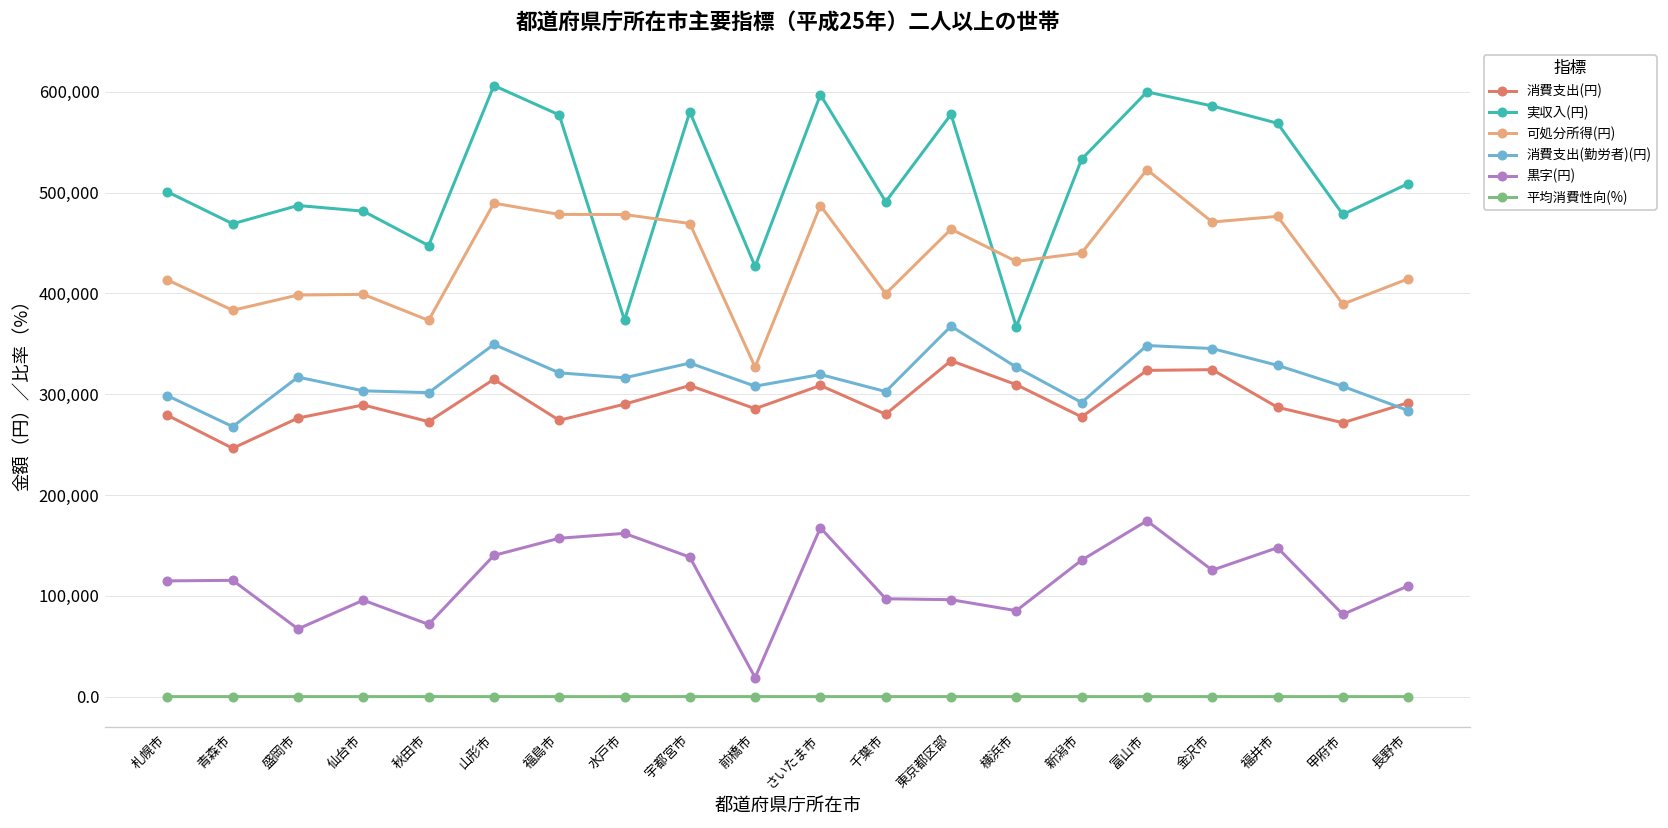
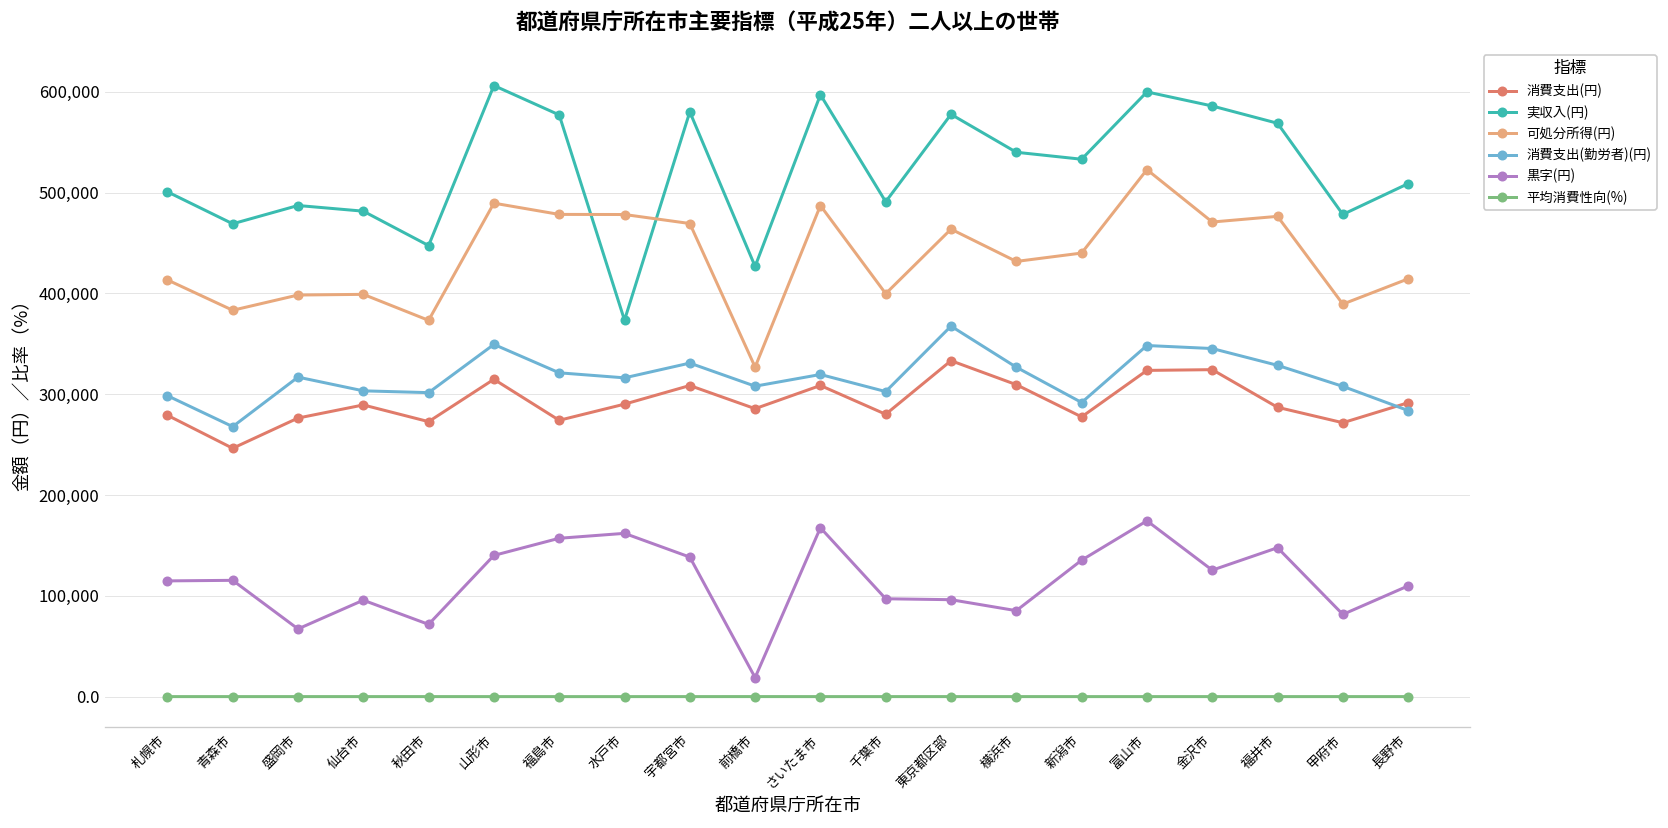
  {
    "実収入(円)": {
      "札幌市": "500,000",
      "青森市": "470,000",
      "盛岡市": "490,000",
      "仙台市": "480,000",
      "秋田市": "450,000",
      "山形市": "610,000",
      "福島市": "580,000",
      "水戸市": "370,000",
      "宇都宮市": "580,000",
      "前橋市": "430,000",
      "さいたま市": "600,000",
      "千葉市": "490,000",
      "東京都区部": "580,000",
-     "横浜市": "370,000",
+     "横浜市": "540,000",
      "新潟市": "530,000",
      "富山市": "600,000",
      "金沢市": "590,000",
      "福井市": "570,000",
      "甲府市": "480,000",
      "長野市": "510,000"
    },
    "消費支出(勤労者)(円)": {
      "札幌市": "300,000",
      "青森市": "270,000",
      "盛岡市": "320,000",
      "仙台市": "300,000",
      "秋田市": "300,000",
      "山形市": "350,000",
      "福島市": "320,000",
      "水戸市": "320,000",
      "宇都宮市": "330,000",
      "前橋市": "310,000",
      "さいたま市": "320,000",
      "千葉市": "300,000",
      "東京都区部": "370,000",
      "横浜市": "330,000",
      "新潟市": "290,000",
      "富山市": "350,000",
      "金沢市": "350,000",
      "福井市": "330,000",
      "甲府市": "310,000",
      "長野市": "280,000"
    },
    "黒字(円)": {
      "札幌市": "110,000",
      "青森市": "120,000",
      "盛岡市": "70,000",
      "仙台市": "100,000",
      "秋田市": "70,000",
      "山形市": "140,000",
      "福島市": "160,000",
      "水戸市": "160,000",
      "宇都宮市": "140,000",
      "前橋市": "20,000",
      "さいたま市": "170,000",
      "千葉市": "100,000",
      "東京都区部": "100,000",
      "横浜市": "90,000",
      "新潟市": "140,000",
      "富山市": "170,000",
      "金沢市": "130,000",
      "福井市": "150,000",
      "甲府市": "80,000",
      "長野市": "110,000"
    },
    "平均消費性向(%)": {
      "札幌市": "0",
      "青森市": "0",
      "盛岡市": "0",
      "仙台市": "0",
      "秋田市": "0",
      "山形市": "0",
      "福島市": "0",
      "水戸市": "0",
      "宇都宮市": "0",
      "前橋市": "0",
      "さいたま市": "0",
      "千葉市": "0",
      "東京都区部": "0",
      "横浜市": "0",
      "新潟市": "0",
      "富山市": "0",
      "金沢市": "0",
      "福井市": "0",
      "甲府市": "0",
      "長野市": "0"
    }
  }
